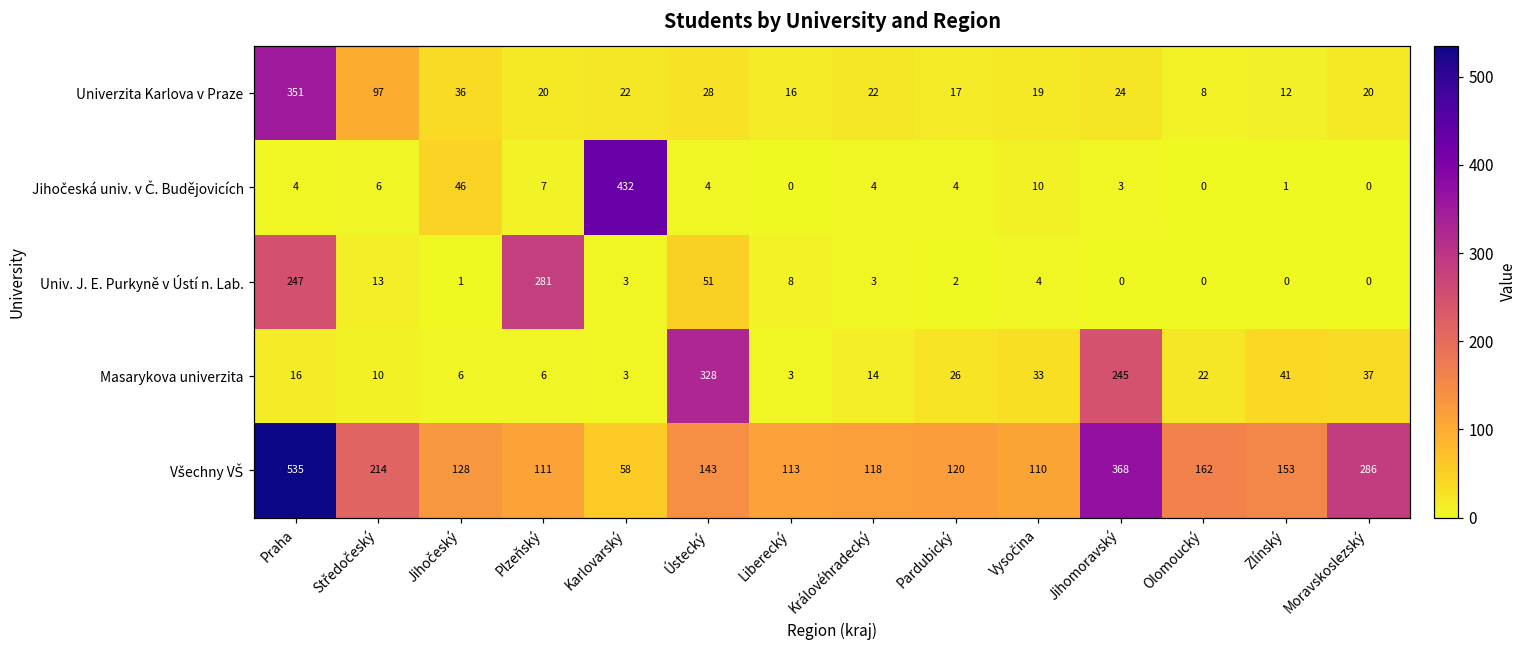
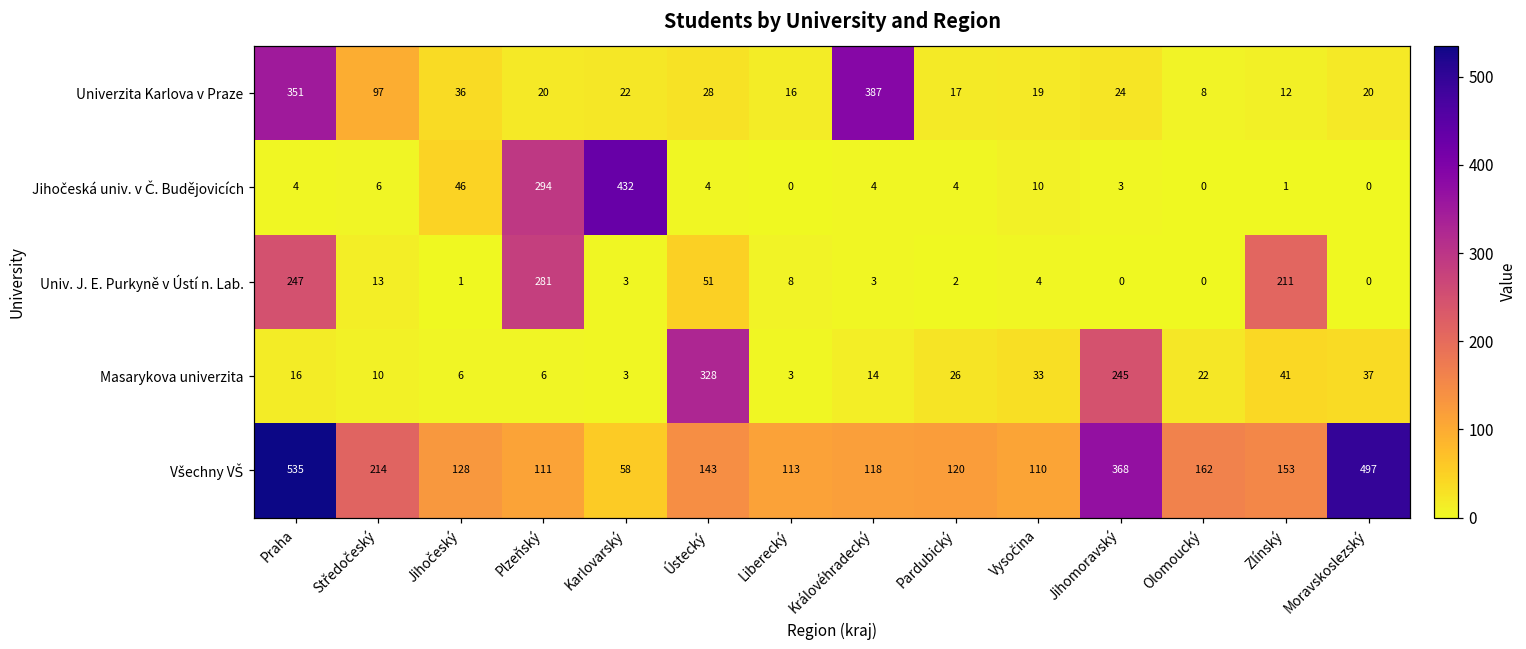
  {
    "Univerzita Karlova v Praze": {
      "Praha": 351,
      "Středočeský": 97,
      "Jihočeský": 36,
      "Plzeňský": 20,
      "Karlovarský": 22,
      "Ústecký": 28,
      "Liberecký": 16,
-     "Královéhradecký": 22,
+     "Královéhradecký": 387,
      "Pardubický": 17,
      "Vysočina": 19,
      "Jihomoravský": 24,
      "Olomoucký": 8,
      "Zlínský": 12,
      "Moravskoslezský": 20
    },
    "Jihočeská univ. v Č. Budějovicích": {
      "Praha": 4,
      "Středočeský": 6,
      "Jihočeský": 46,
-     "Plzeňský": 7,
+     "Plzeňský": 294,
      "Karlovarský": 432,
      "Ústecký": 4,
      "Liberecký": 0,
      "Královéhradecký": 4,
      "Pardubický": 4,
      "Vysočina": 10,
      "Jihomoravský": 3,
      "Olomoucký": 0,
      "Zlínský": 1,
      "Moravskoslezský": 0
    },
    "Univ. J. E. Purkyně v Ústí n. Lab.": {
      "Praha": 247,
      "Středočeský": 13,
      "Jihočeský": 1,
      "Plzeňský": 281,
      "Karlovarský": 3,
      "Ústecký": 51,
      "Liberecký": 8,
      "Královéhradecký": 3,
      "Pardubický": 2,
      "Vysočina": 4,
      "Jihomoravský": 0,
      "Olomoucký": 0,
-     "Zlínský": 0,
+     "Zlínský": 211,
      "Moravskoslezský": 0
    },
    "Masarykova univerzita": {
      "Praha": 16,
      "Středočeský": 10,
      "Jihočeský": 6,
      "Plzeňský": 6,
      "Karlovarský": 3,
      "Ústecký": 328,
      "Liberecký": 3,
      "Královéhradecký": 14,
      "Pardubický": 26,
      "Vysočina": 33,
      "Jihomoravský": 245,
      "Olomoucký": 22,
      "Zlínský": 41,
      "Moravskoslezský": 37
    },
    "Všechny VŠ": {
      "Praha": 535,
      "Středočeský": 214,
      "Jihočeský": 128,
      "Plzeňský": 111,
      "Karlovarský": 58,
      "Ústecký": 143,
      "Liberecký": 113,
      "Královéhradecký": 118,
      "Pardubický": 120,
      "Vysočina": 110,
      "Jihomoravský": 368,
      "Olomoucký": 162,
      "Zlínský": 153,
-     "Moravskoslezský": 286
+     "Moravskoslezský": 497
    }
  }
